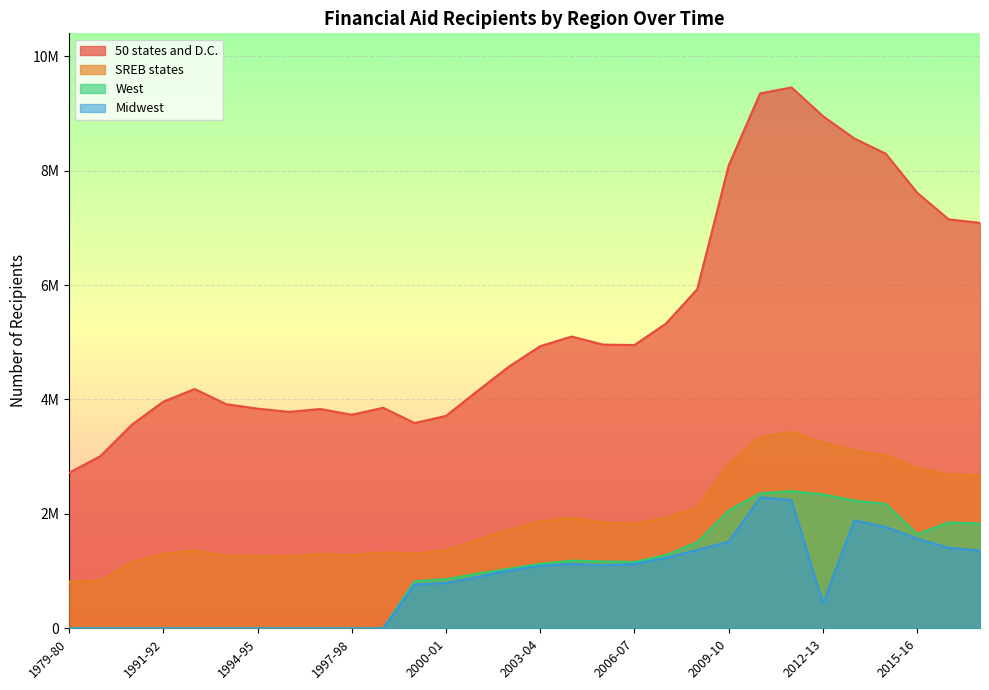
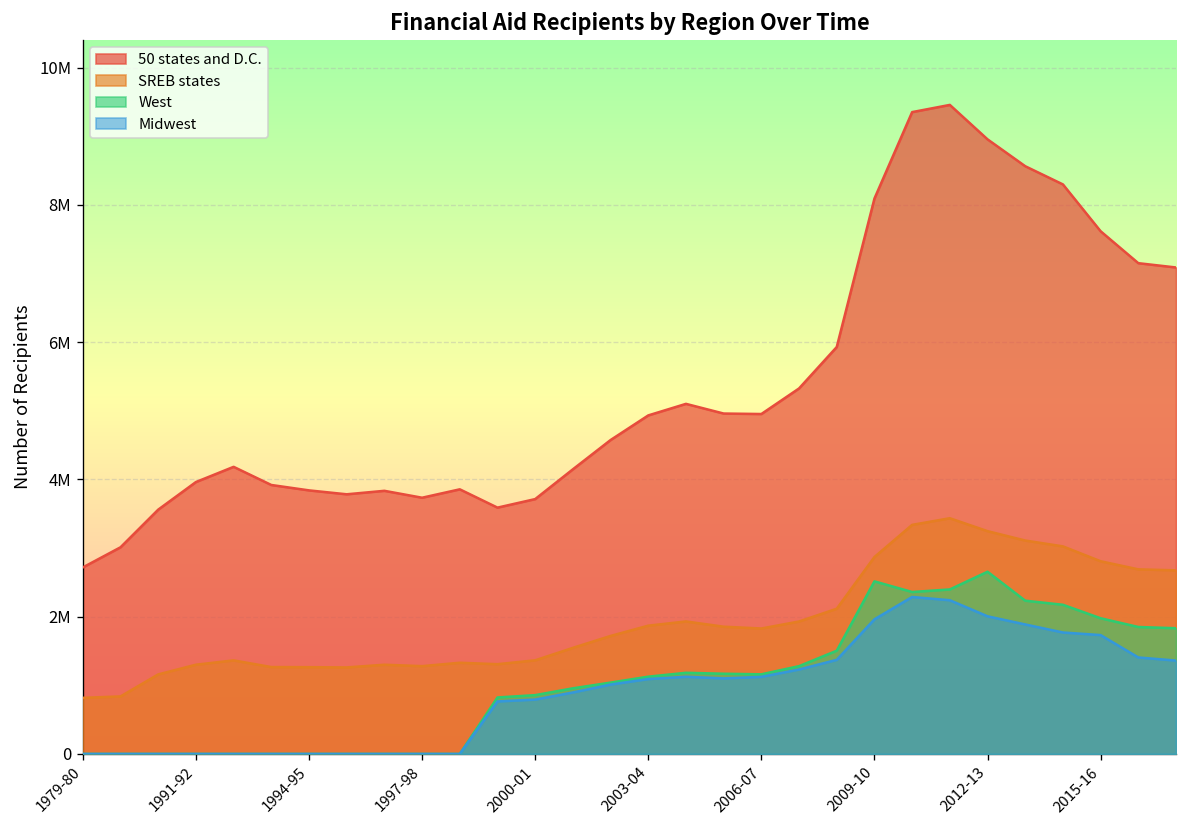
  {
    "West": {
      "2000-01": 900000,
-     "2009-10": 2100000,
-     "2012-13": 2300000,
-     "2015-16": 1600000
+     "2009-10": 2500000,
+     "2012-13": 2700000,
+     "2015-16": 2000000
    },
    "Midwest": {
      "2000-01": 800000,
-     "2009-10": 1500000,
-     "2012-13": 400000,
-     "2015-16": 1600000
+     "2009-10": 2000000,
+     "2012-13": 2000000,
+     "2015-16": 1700000
    }
  }
